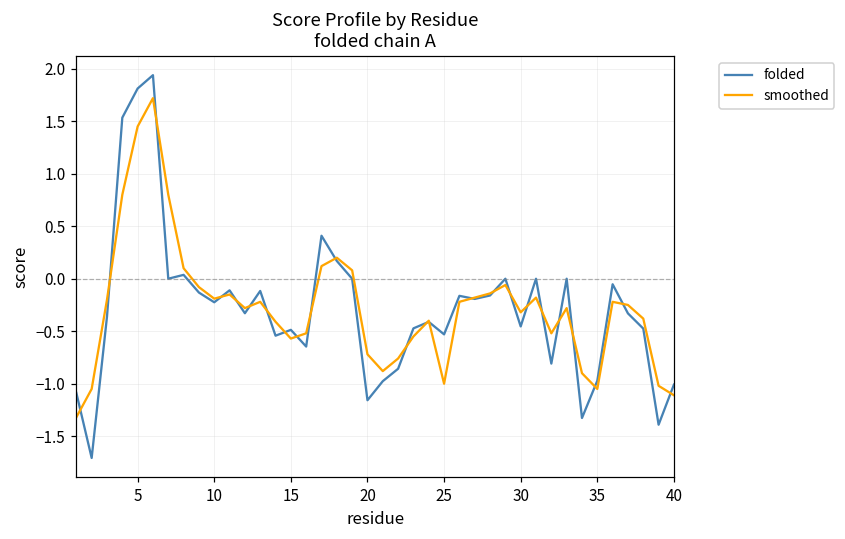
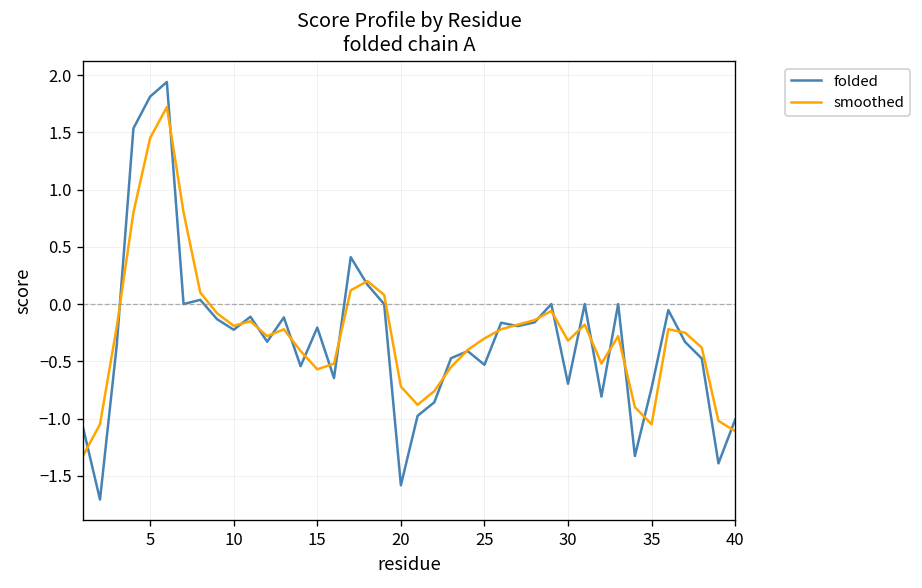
  {
    "folded": {
      "5": 1.8,
      "10": -0.2,
-     "15": -0.5,
-     "20": -1.2,
+     "15": -0.2,
+     "20": -1.6,
      "25": -0.5,
-     "30": -0.5,
-     "35": -1.0,
+     "30": -0.7,
+     "35": -0.7,
      "40": -1.0
    },
    "smoothed": {
      "5": 1.5,
      "10": -0.2,
      "15": -0.6,
      "20": -0.7,
-     "25": -1.0,
+     "25": -0.3,
      "30": -0.3,
      "35": -1.1,
      "40": -1.1
    }
  }
